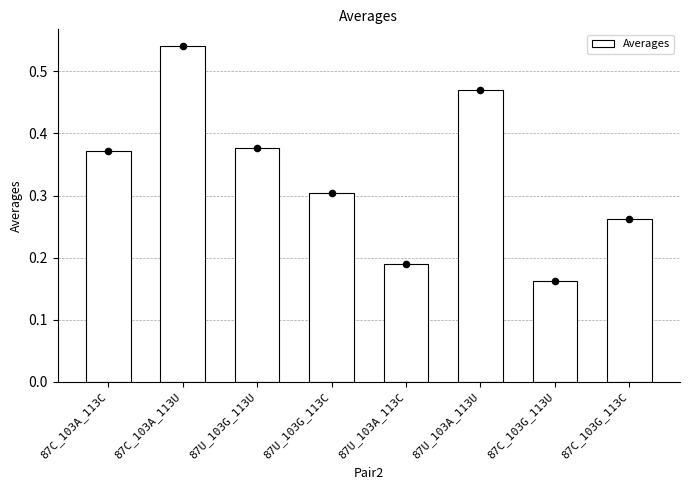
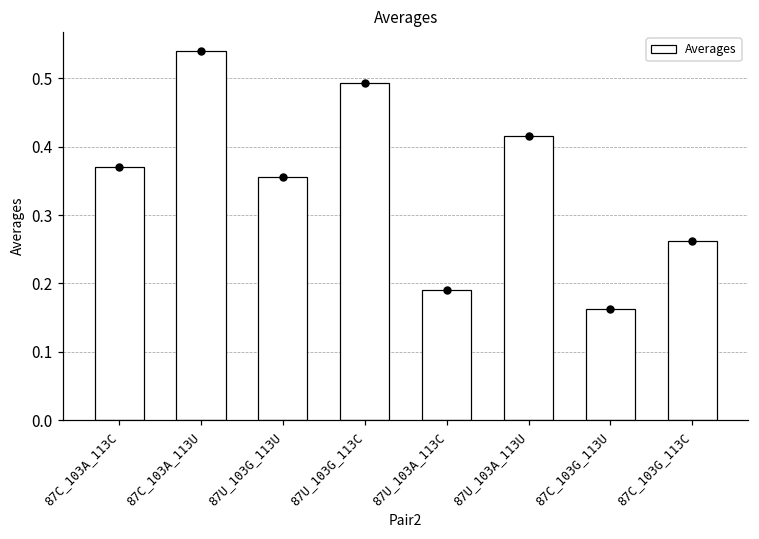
  {
    "87C_103A_113C": 0.37,
    "87C_103A_113U": 0.54,
-   "87U_103G_113U": 0.38,
-   "87U_103G_113C": 0.30,
+   "87U_103G_113U": 0.36,
+   "87U_103G_113C": 0.49,
    "87U_103A_113C": 0.19,
-   "87U_103A_113U": 0.47,
+   "87U_103A_113U": 0.42,
    "87C_103G_113U": 0.16,
    "87C_103G_113C": 0.26
  }
